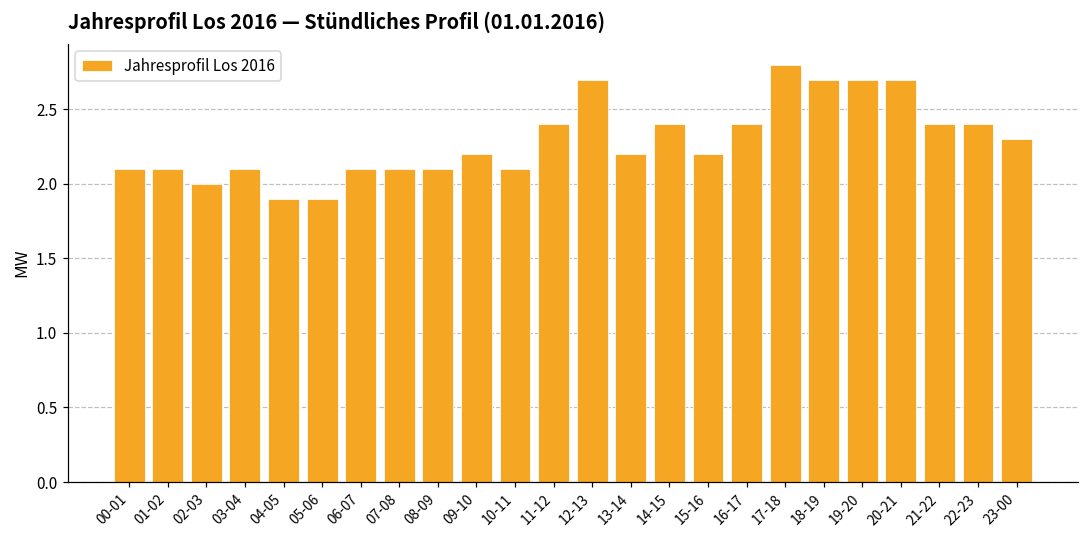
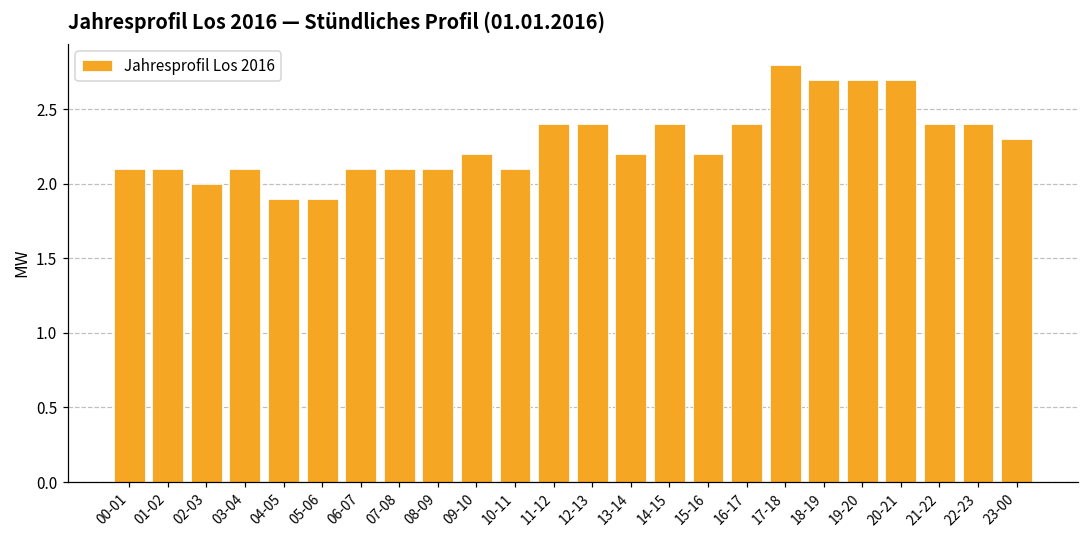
  {
    "00-01": 2.1,
    "01-02": 2.1,
    "02-03": 2.0,
    "03-04": 2.1,
    "04-05": 1.9,
    "05-06": 1.9,
    "06-07": 2.1,
    "07-08": 2.1,
    "08-09": 2.1,
    "09-10": 2.2,
    "10-11": 2.1,
    "11-12": 2.4,
-   "12-13": 2.7,
+   "12-13": 2.4,
    "13-14": 2.2,
    "14-15": 2.4,
    "15-16": 2.2,
    "16-17": 2.4,
    "17-18": 2.8,
    "18-19": 2.7,
    "19-20": 2.7,
    "20-21": 2.7,
    "21-22": 2.4,
    "22-23": 2.4,
    "23-00": 2.3
  }
